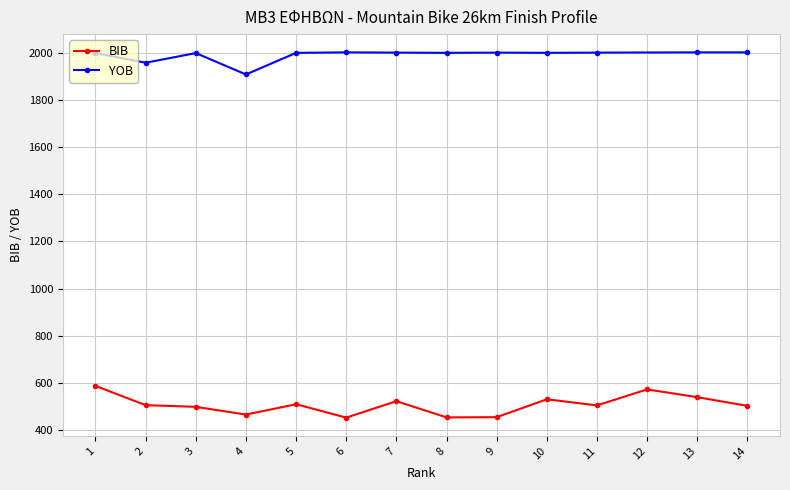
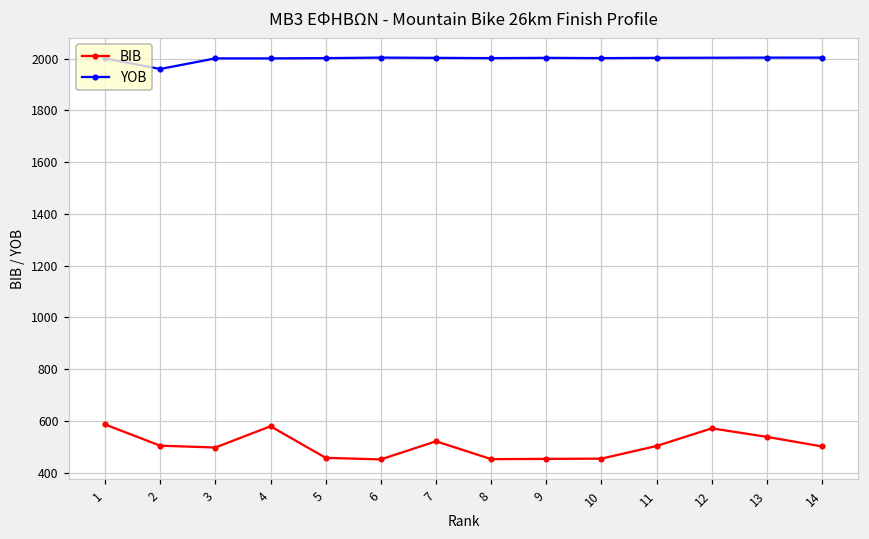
  {
    "BIB": {
      "1": 590,
      "2": 500,
      "3": 500,
-     "4": 460,
-     "5": 510,
+     "4": 580,
+     "5": 460,
      "6": 450,
      "7": 520,
      "8": 450,
      "9": 450,
-     "10": 530,
+     "10": 450,
      "11": 500,
      "12": 570,
      "13": 540,
      "14": 500
    },
    "YOB": {
      "2": 1960,
      "3": 2000,
-     "4": 1910,
+     "4": 2000,
      "5": 2000,
      "6": 2000,
      "7": 2000,
      "8": 2000,
      "9": 2000,
      "10": 2000,
      "11": 2000,
      "13": 2000,
      "14": 2000
    }
  }
